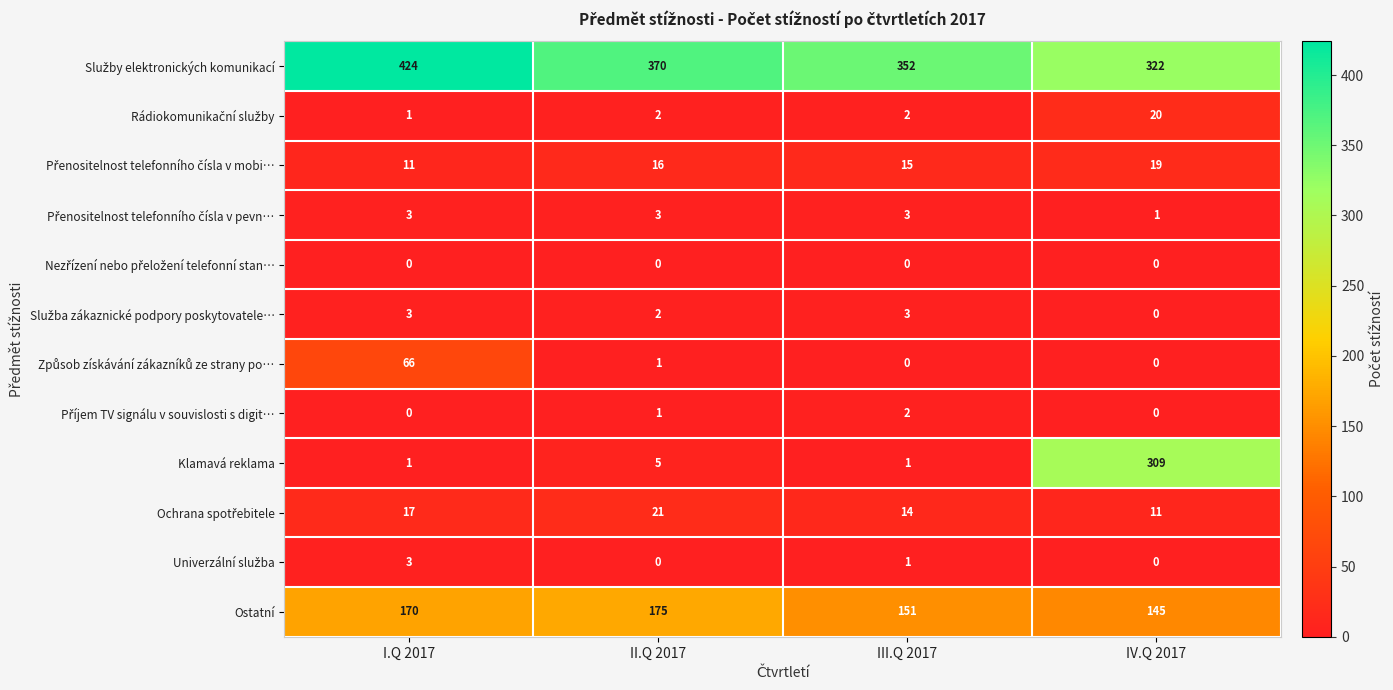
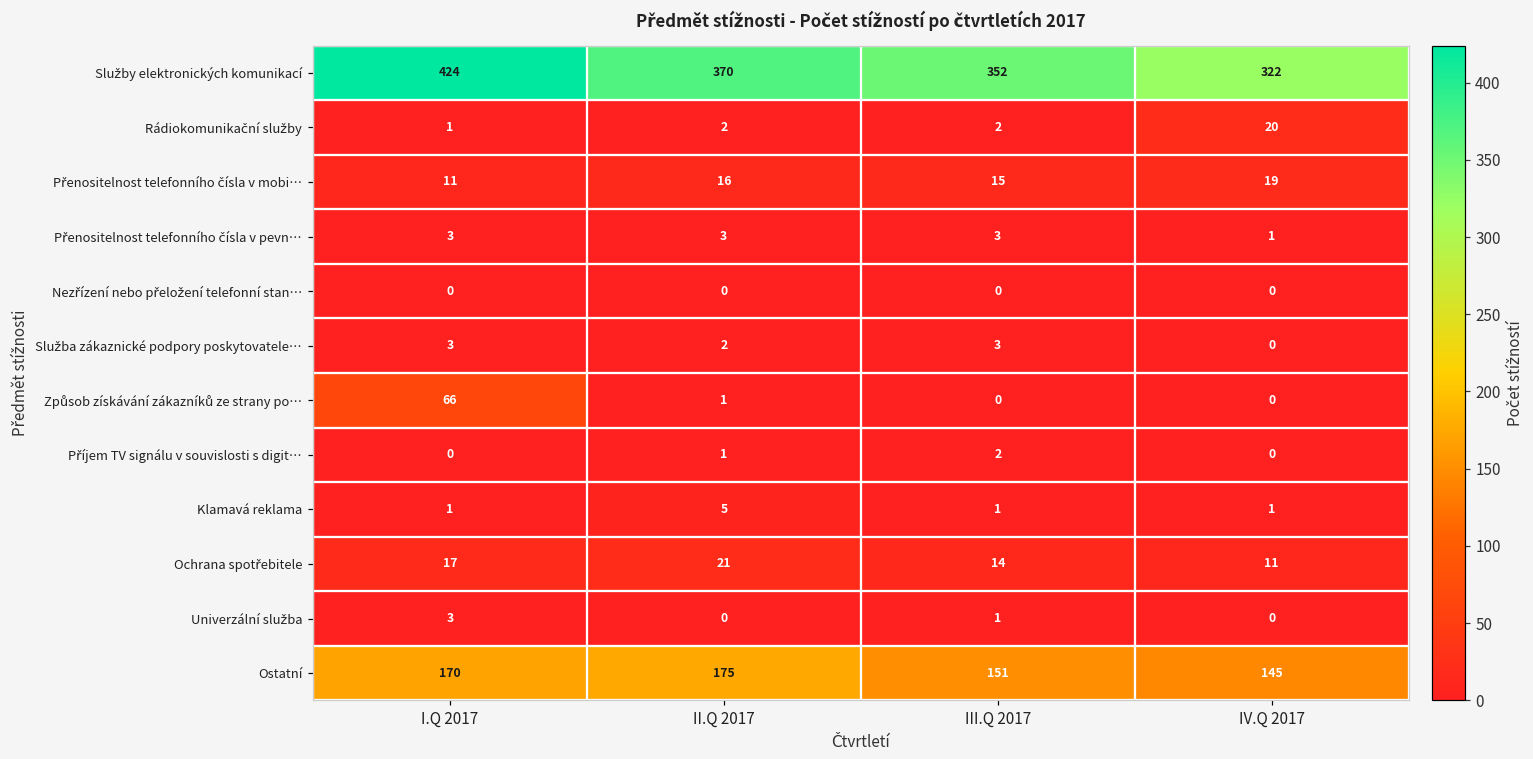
  {
    "Služby elektronických komunikací": {
      "I.Q 2017": 424,
      "II.Q 2017": 370,
      "III.Q 2017": 352,
      "IV.Q 2017": 322
    },
    "Rádiokomunikační služby": {
      "I.Q 2017": 1,
      "II.Q 2017": 2,
      "III.Q 2017": 2,
      "IV.Q 2017": 20
    },
    "Přenositelnost telefonního čísla v mobi…": {
      "I.Q 2017": 11,
      "II.Q 2017": 16,
      "III.Q 2017": 15,
      "IV.Q 2017": 19
    },
    "Přenositelnost telefonního čísla v pevn…": {
      "I.Q 2017": 3,
      "II.Q 2017": 3,
      "III.Q 2017": 3,
      "IV.Q 2017": 1
    },
    "Nezřízení nebo přeložení telefonní stan…": {
      "I.Q 2017": 0,
      "II.Q 2017": 0,
      "III.Q 2017": 0,
      "IV.Q 2017": 0
    },
    "Služba zákaznické podpory poskytovatele…": {
      "I.Q 2017": 3,
      "II.Q 2017": 2,
      "III.Q 2017": 3,
      "IV.Q 2017": 0
    },
    "Způsob získávání zákazníků ze strany po…": {
      "I.Q 2017": 66,
      "II.Q 2017": 1,
      "III.Q 2017": 0,
      "IV.Q 2017": 0
    },
    "Příjem TV signálu v souvislosti s digit…": {
      "I.Q 2017": 0,
      "II.Q 2017": 1,
      "III.Q 2017": 2,
      "IV.Q 2017": 0
    },
    "Klamavá reklama": {
      "I.Q 2017": 1,
      "II.Q 2017": 5,
      "III.Q 2017": 1,
-     "IV.Q 2017": 309
+     "IV.Q 2017": 1
    },
    "Ochrana spotřebitele": {
      "I.Q 2017": 17,
      "II.Q 2017": 21,
      "III.Q 2017": 14,
      "IV.Q 2017": 11
    },
    "Univerzální služba": {
      "I.Q 2017": 3,
      "II.Q 2017": 0,
      "III.Q 2017": 1,
      "IV.Q 2017": 0
    },
    "Ostatní": {
      "I.Q 2017": 170,
      "II.Q 2017": 175,
      "III.Q 2017": 151,
      "IV.Q 2017": 145
    }
  }
